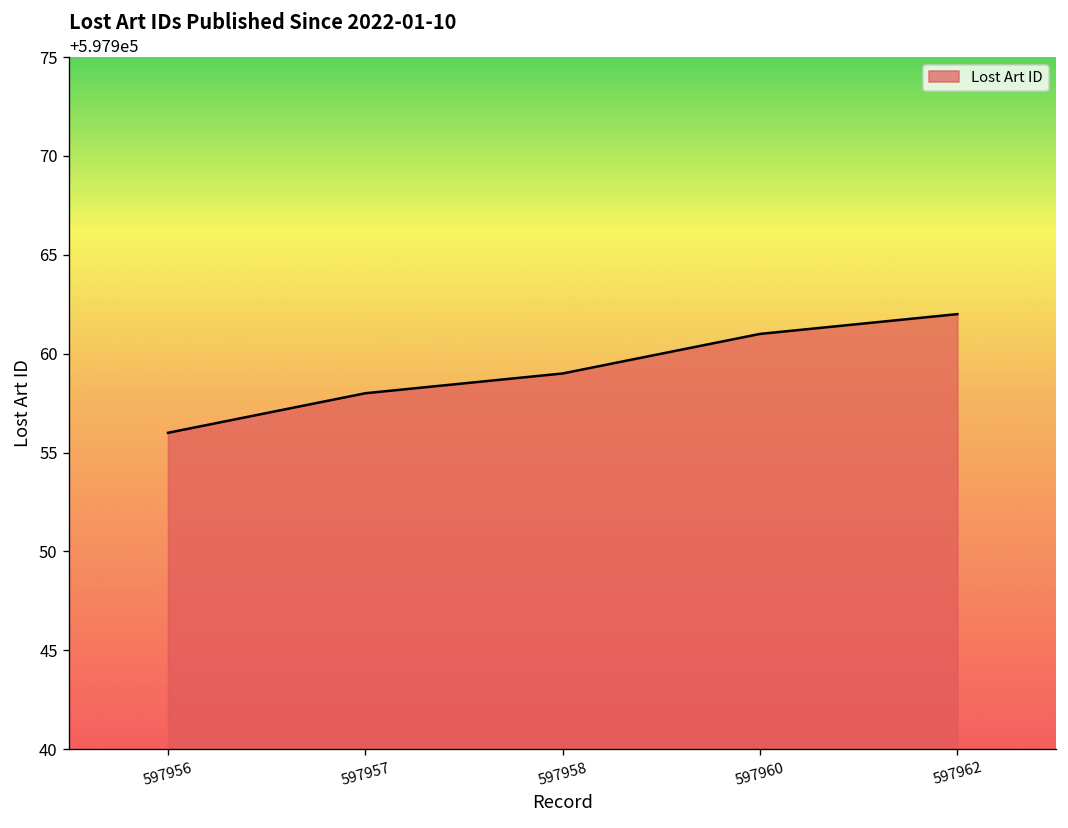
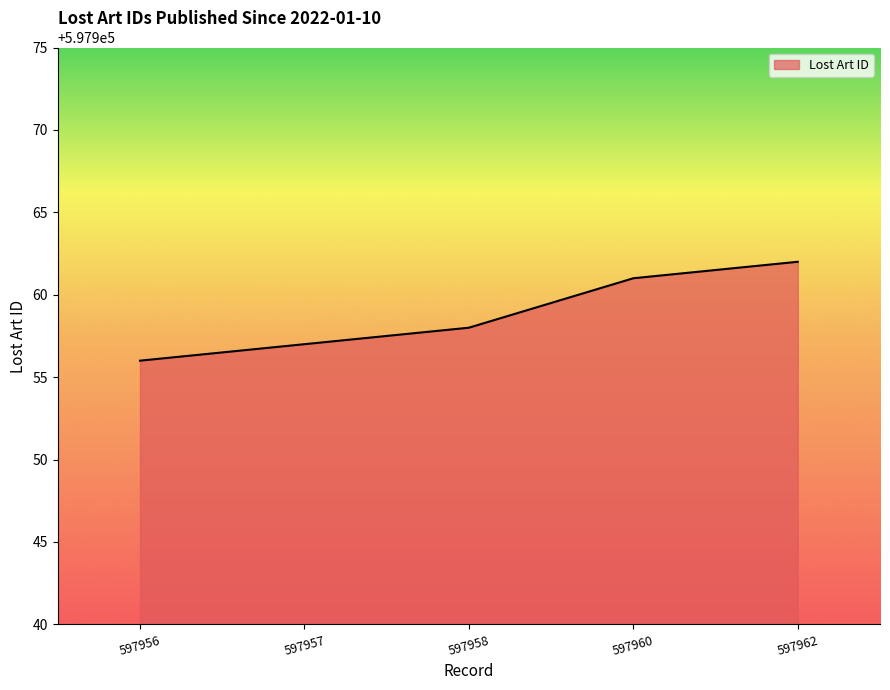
  {
    "597956": 597956,
-   "597957": 597958,
-   "597958": 597959,
+   "597957": 597957,
+   "597958": 597958,
    "597960": 597961,
    "597962": 597962
  }
